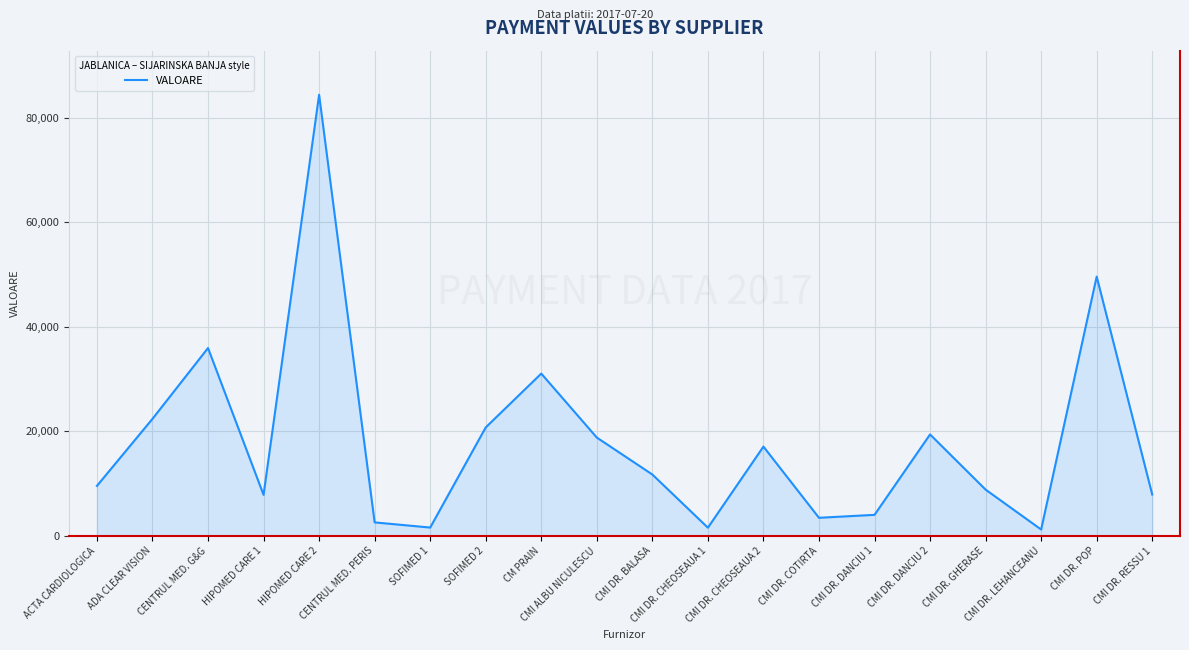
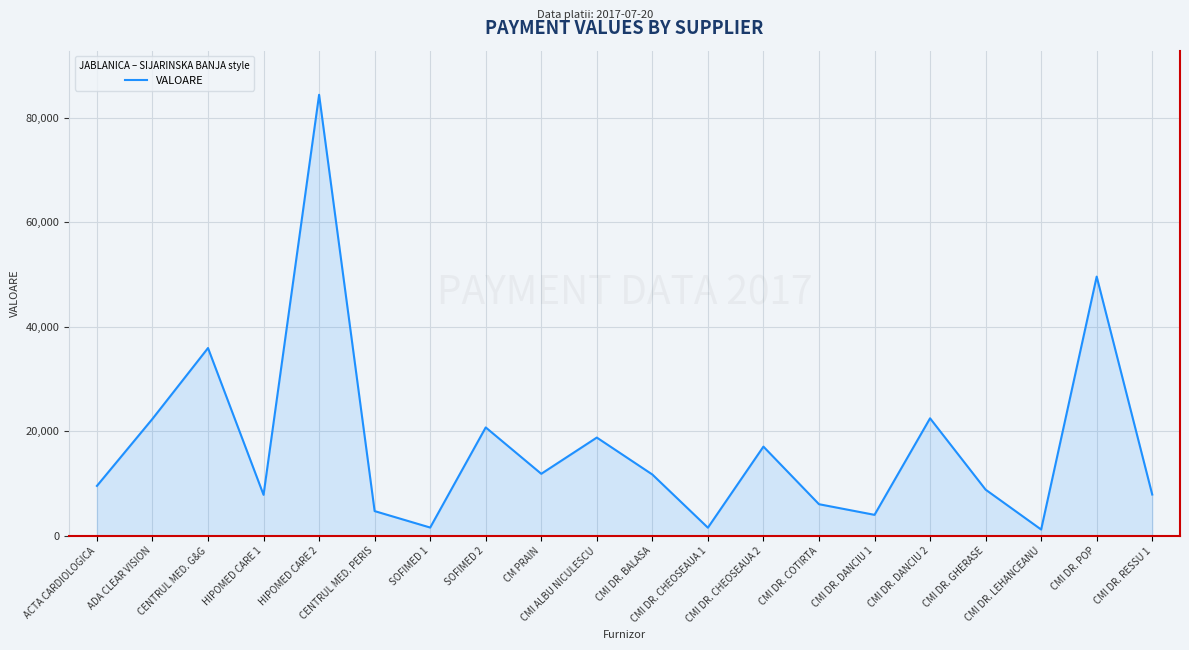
  {
    "ACTA CARDIOLOGICA": "10,000",
    "ADA CLEAR VISION": "22,000",
    "CENTRUL MED. G&G": "36,000",
    "HIPOMED CARE 1": "8,000",
    "HIPOMED CARE 2": "84,000",
-   "CENTRUL MED. PERIS": "3,000",
+   "CENTRUL MED. PERIS": "5,000",
    "SOFIMED 1": "2,000",
    "SOFIMED 2": "21,000",
-   "CM PRAIN": "31,000",
+   "CM PRAIN": "12,000",
    "CMI ALBU NICULESCU": "19,000",
    "CMI DR. BALASA": "12,000",
    "CMI DR. CHEOSEAUA 1": "2,000",
    "CMI DR. CHEOSEAUA 2": "17,000",
-   "CMI DR. COTIRTA": "3,000",
+   "CMI DR. COTIRTA": "6,000",
    "CMI DR. DANCIU 1": "4,000",
-   "CMI DR. DANCIU 2": "19,000",
+   "CMI DR. DANCIU 2": "22,000",
    "CMI DR. GHERASE": "9,000",
    "CMI DR. LEHANCEANU": "1,000",
    "CMI DR. POP": "50,000",
    "CMI DR. RESSU 1": "8,000"
  }
